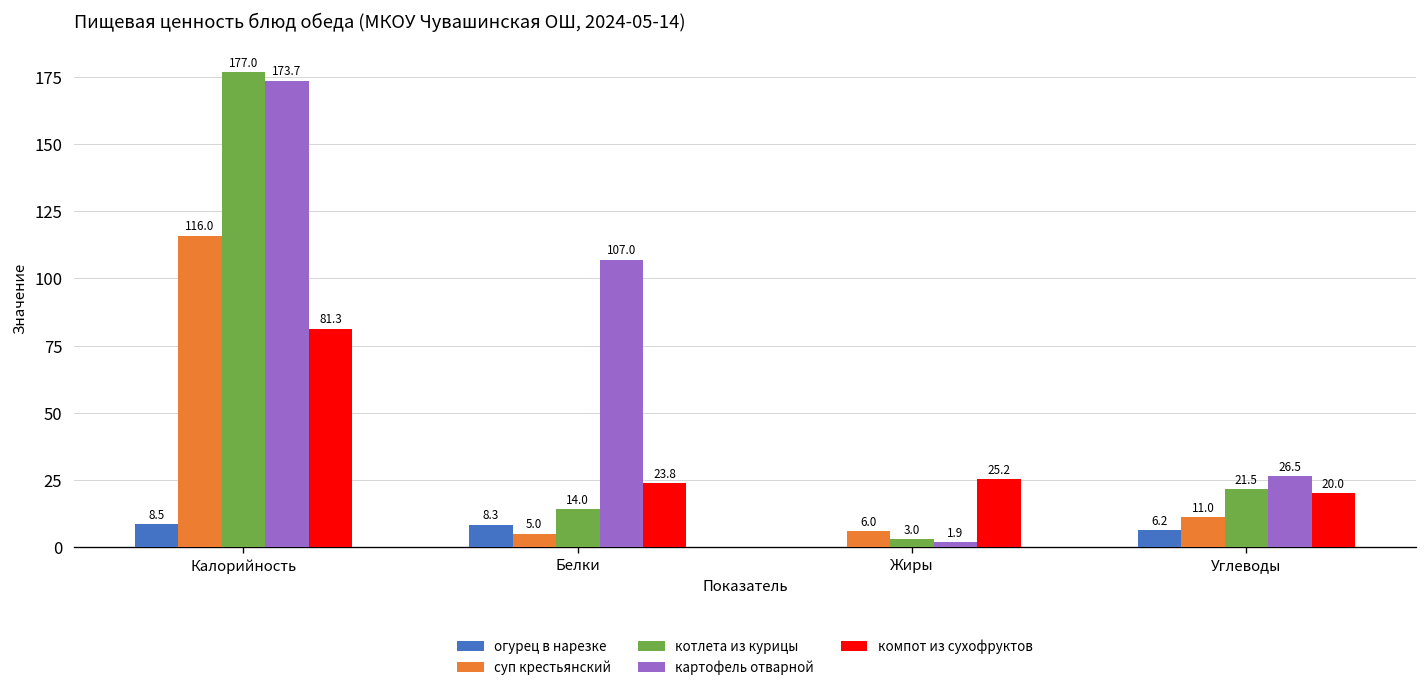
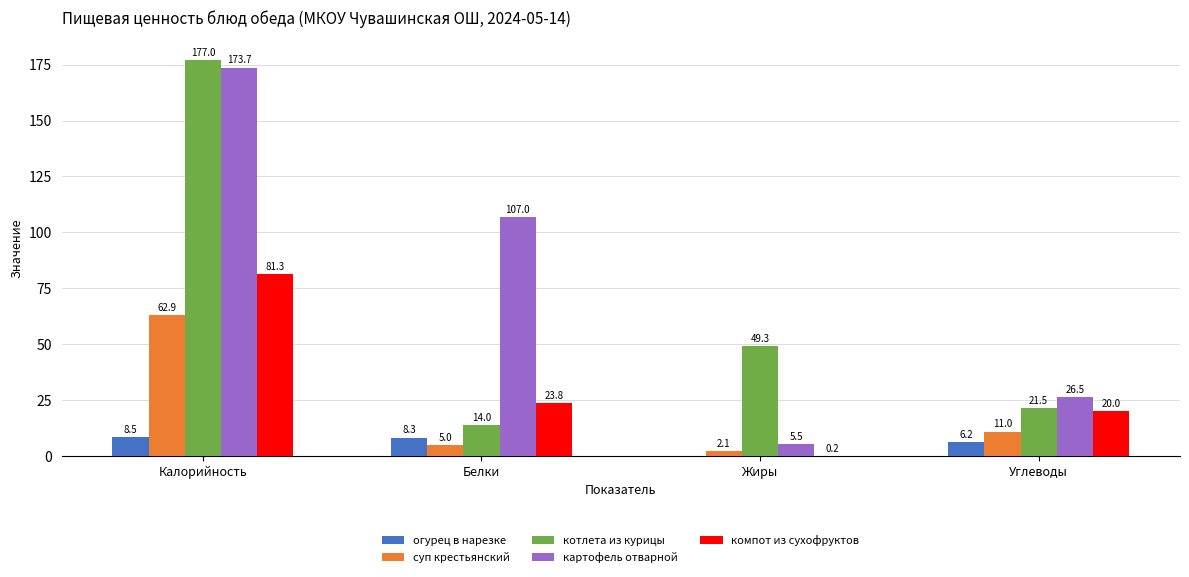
  {
    "огурец в нарезке": {
      "Калорийность": 8.5,
      "Белки": 8.3,
      "Углеводы": 6.2
    },
    "суп крестьянский": {
-     "Калорийность": 116.0,
+     "Калорийность": 62.9,
      "Белки": 5.0,
-     "Жиры": 6.0,
+     "Жиры": 2.1,
      "Углеводы": 11.0
    },
    "котлета из курицы": {
      "Калорийность": 177.0,
      "Белки": 14.0,
-     "Жиры": 3.0,
+     "Жиры": 49.3,
      "Углеводы": 21.5
    },
    "картофель отварной": {
      "Калорийность": 173.7,
      "Белки": 107.0,
-     "Жиры": 1.9,
+     "Жиры": 5.5,
      "Углеводы": 26.5
    },
    "компот из сухофруктов": {
      "Калорийность": 81.3,
      "Белки": 23.8,
-     "Жиры": 25.2,
+     "Жиры": 0.2,
      "Углеводы": 20.0
    }
  }
